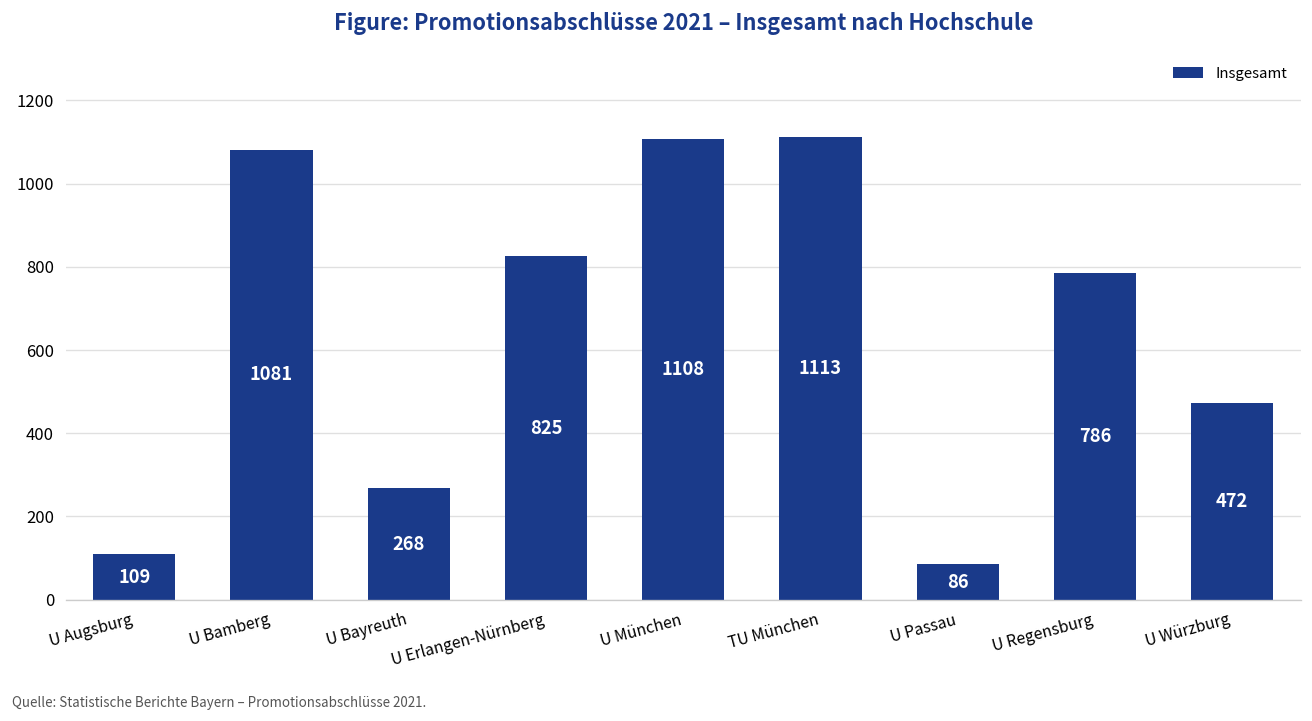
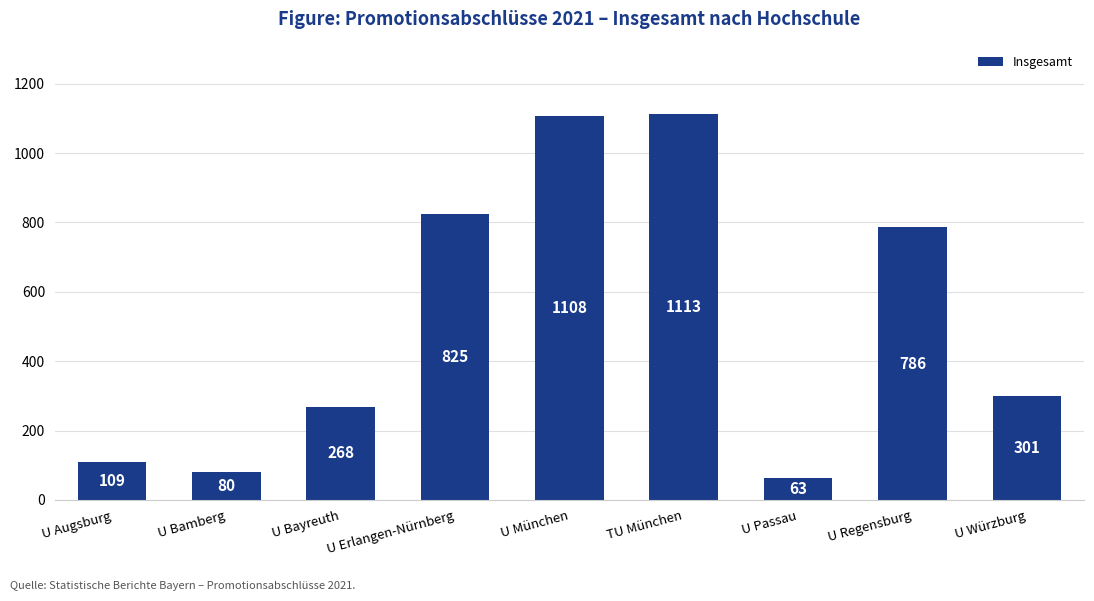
  {
    "U Augsburg": 109,
-   "U Bamberg": 1081,
+   "U Bamberg": 80,
    "U Bayreuth": 268,
    "U Erlangen-Nürnberg": 825,
    "U München": 1108,
    "TU München": 1113,
-   "U Passau": 86,
+   "U Passau": 63,
    "U Regensburg": 786,
-   "U Würzburg": 472
+   "U Würzburg": 301
  }
